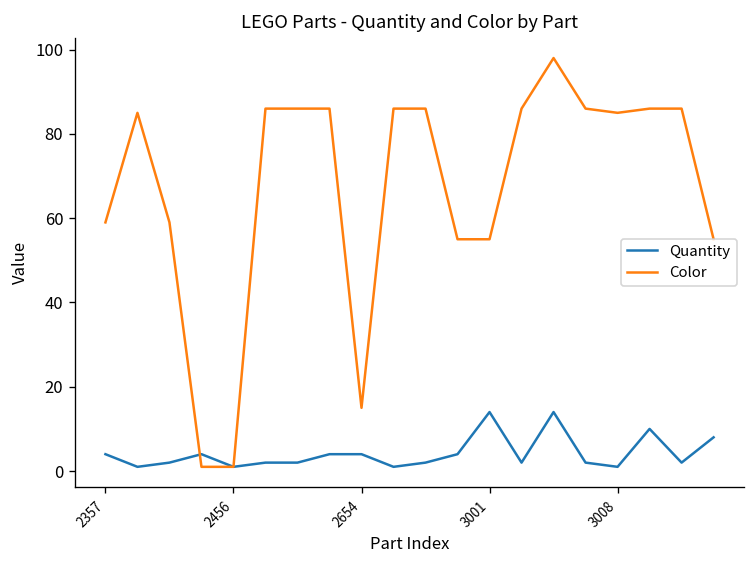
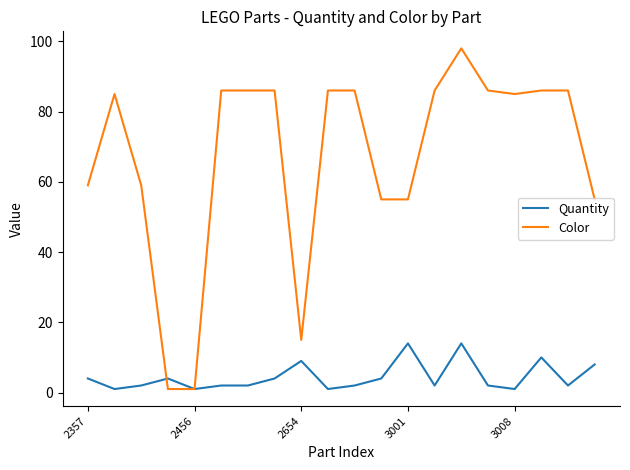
  {
    "Quantity": {
      "2357": 4,
-     "2654": 4,
+     "2654": 9,
      "3001": 14,
      "3008": 1
    },
    "Color": {
      "2357": 59,
      "2654": 15,
      "3001": 55,
      "3008": 85
    }
  }
